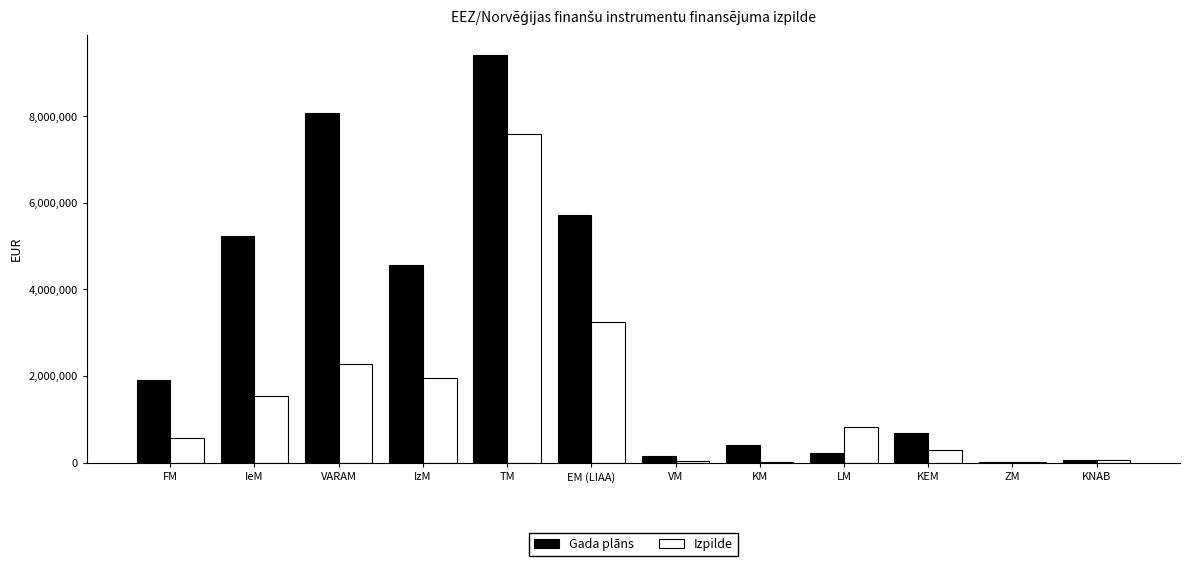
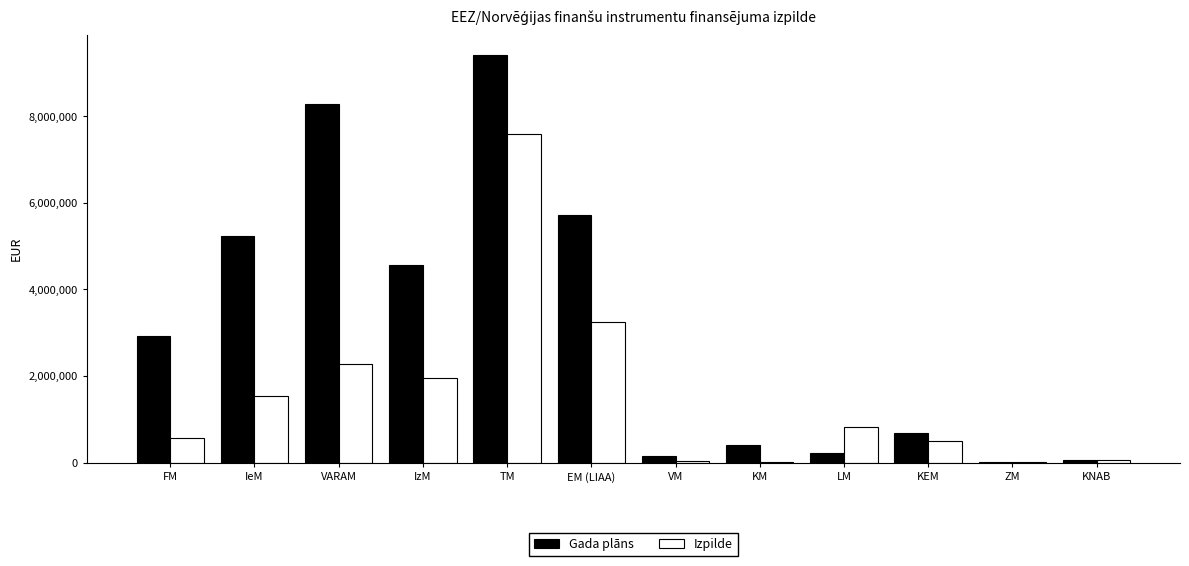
  {
    "Gada plāns": {
-     "FM": "1,900,000",
+     "FM": "2,900,000",
      "IeM": "5,200,000",
-     "VARAM": "8,100,000",
+     "VARAM": "8,300,000",
      "IzM": "4,600,000",
      "TM": "9,400,000",
      "EM (LIAA)": "5,700,000",
      "VM": "100,000",
      "KM": "400,000",
      "LM": "200,000",
      "KEM": "700,000",
      "KNAB": "100,000"
    },
    "Izpilde": {
      "FM": "600,000",
      "IeM": "1,500,000",
      "VARAM": "2,300,000",
      "IzM": "2,000,000",
      "TM": "7,600,000",
      "EM (LIAA)": "3,200,000",
      "LM": "800,000",
-     "KEM": "300,000"
+     "KEM": "500,000"
    }
  }
